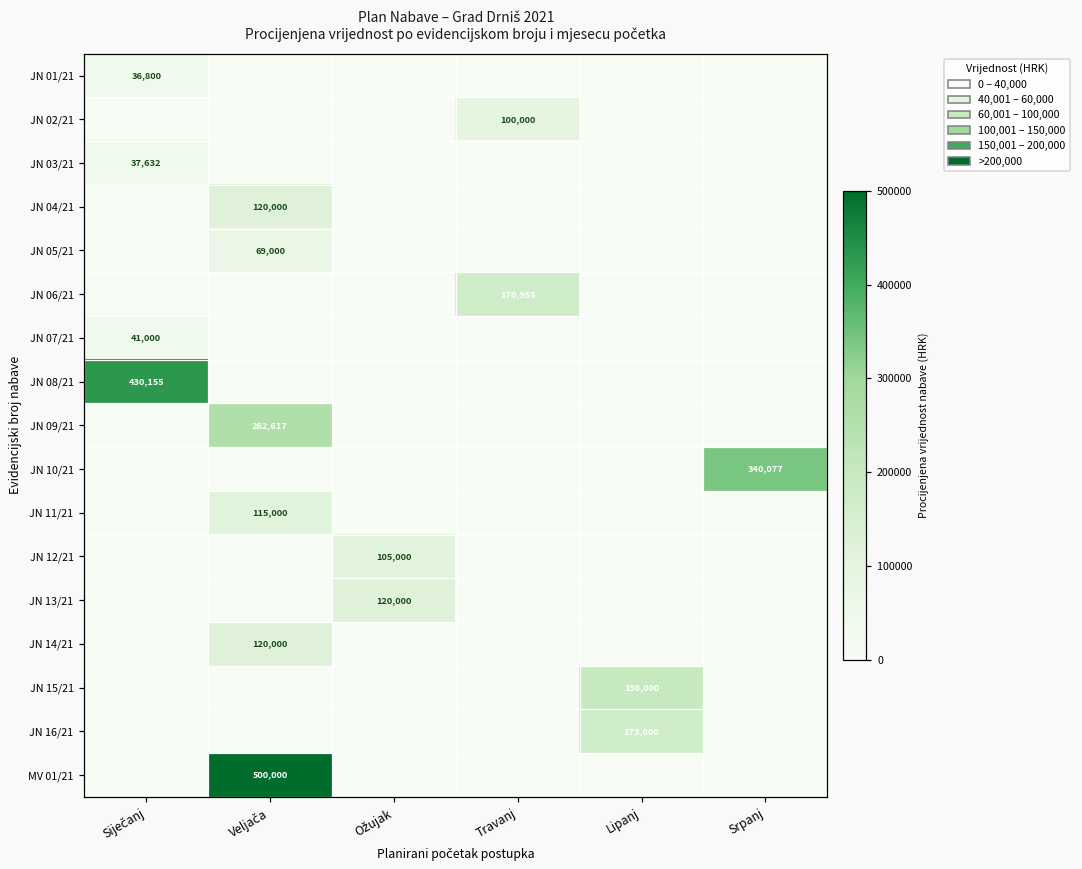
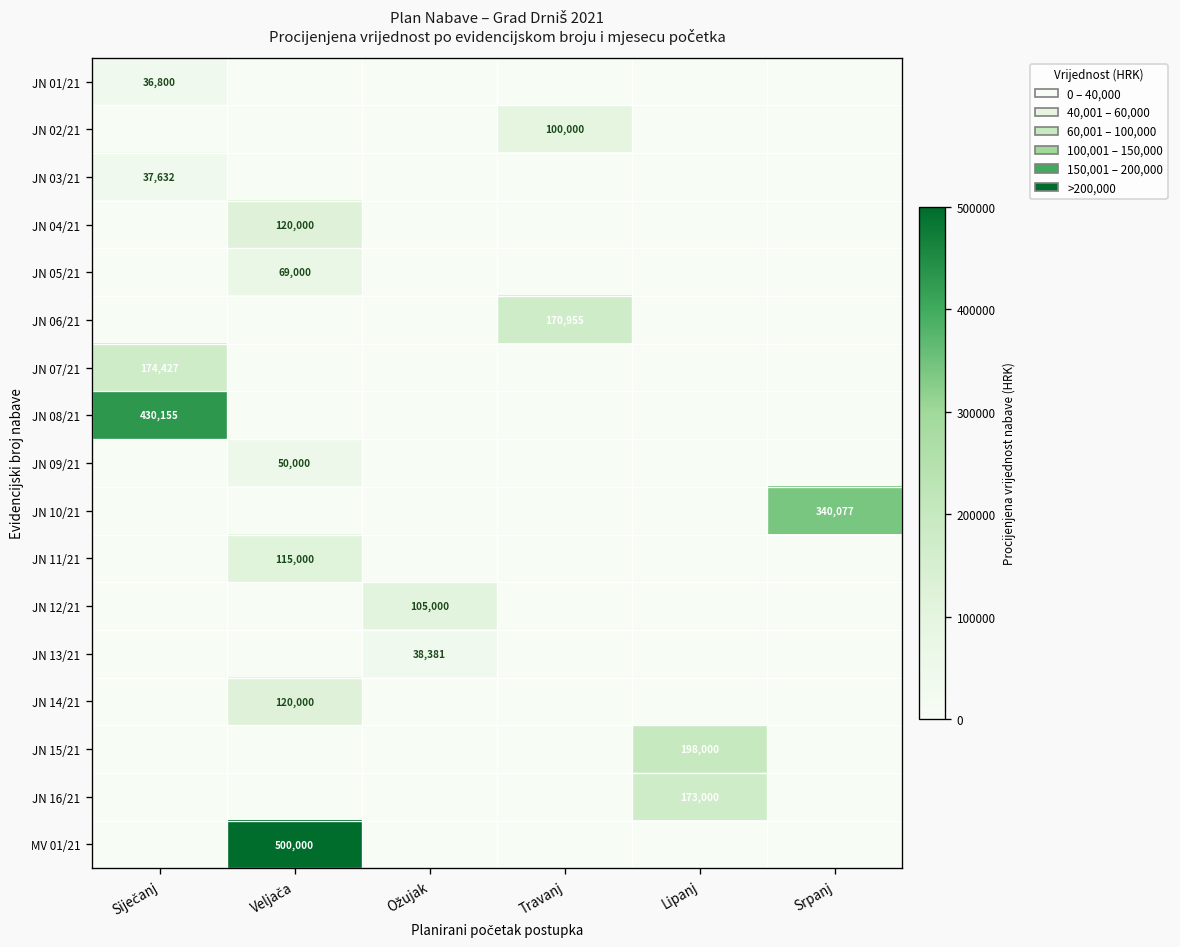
  {
    "JN 01/21": {
      "Siječanj": "36,800"
    },
    "JN 02/21": {
      "Travanj": "100,000"
    },
    "JN 03/21": {
      "Siječanj": "37,632"
    },
    "JN 04/21": {
      "Veljača": "120,000"
    },
    "JN 05/21": {
      "Veljača": "69,000"
    },
    "JN 06/21": {
      "Travanj": "170,955"
    },
    "JN 07/21": {
-     "Siječanj": "41,000"
+     "Siječanj": "174,427"
    },
    "JN 08/21": {
      "Siječanj": "430,155"
    },
    "JN 09/21": {
-     "Veljača": "262,617"
+     "Veljača": "50,000"
    },
    "JN 10/21": {
      "Srpanj": "340,077"
    },
    "JN 11/21": {
      "Veljača": "115,000"
    },
    "JN 12/21": {
      "Ožujak": "105,000"
    },
    "JN 13/21": {
-     "Ožujak": "120,000"
+     "Ožujak": "38,381"
    },
    "JN 14/21": {
      "Veljača": "120,000"
    },
    "JN 15/21": {
      "Lipanj": "198,000"
    },
    "JN 16/21": {
      "Lipanj": "173,000"
    },
    "MV 01/21": {
      "Veljača": "500,000"
    }
  }
